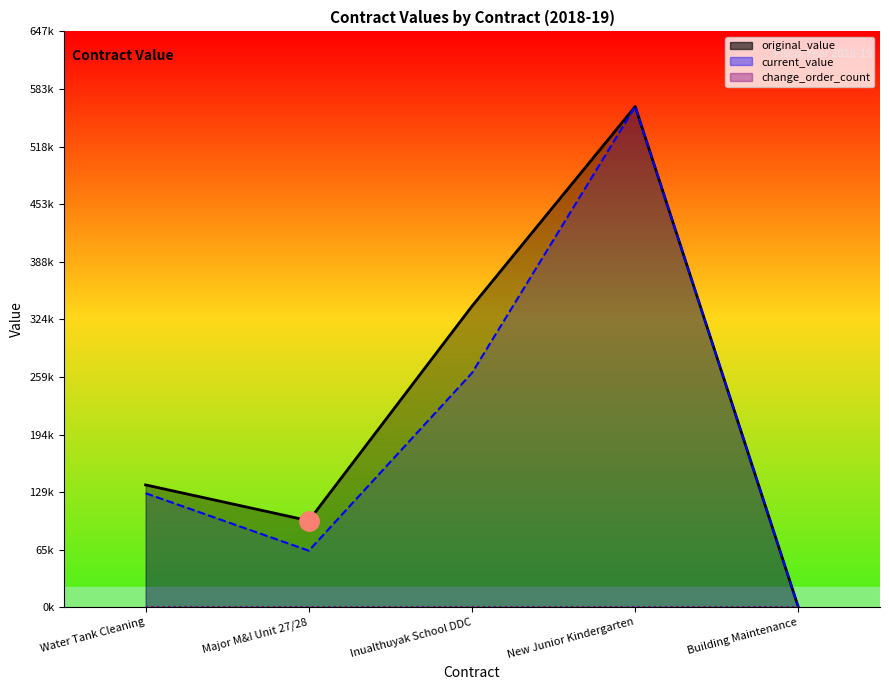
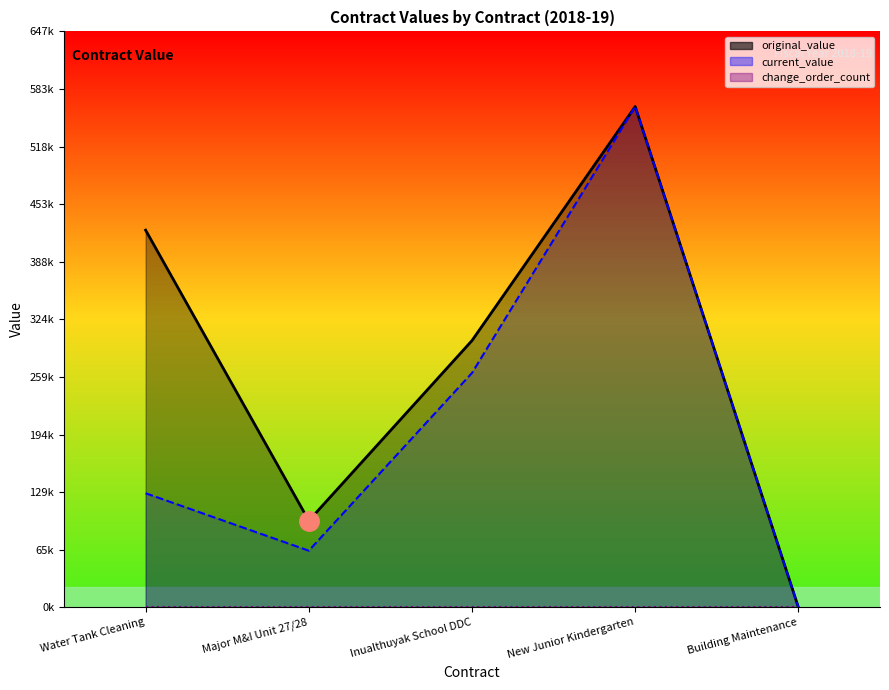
  {
    "original_value": {
-     "Water Tank Cleaning": 140000,
-     "Inualthuyak School DDC": 340000
+     "Water Tank Cleaning": 420000,
+     "Inualthuyak School DDC": 300000
    }
  }
